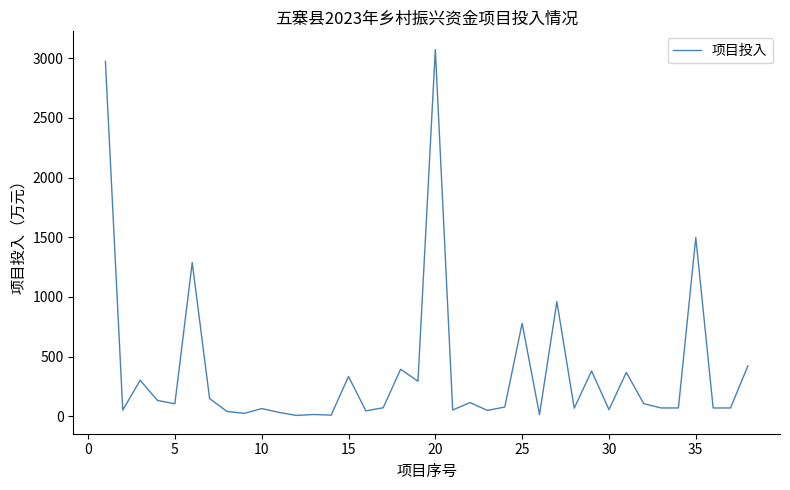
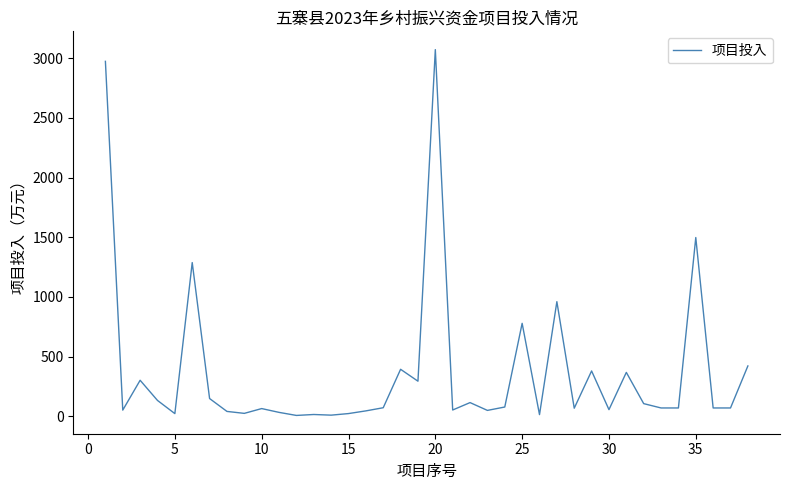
  {
-   "5": 110,
+   "5": 20,
    "10": 60,
-   "15": 330,
+   "15": 20,
    "20": 3070,
    "25": 780,
    "30": 60,
    "35": 1500
  }
